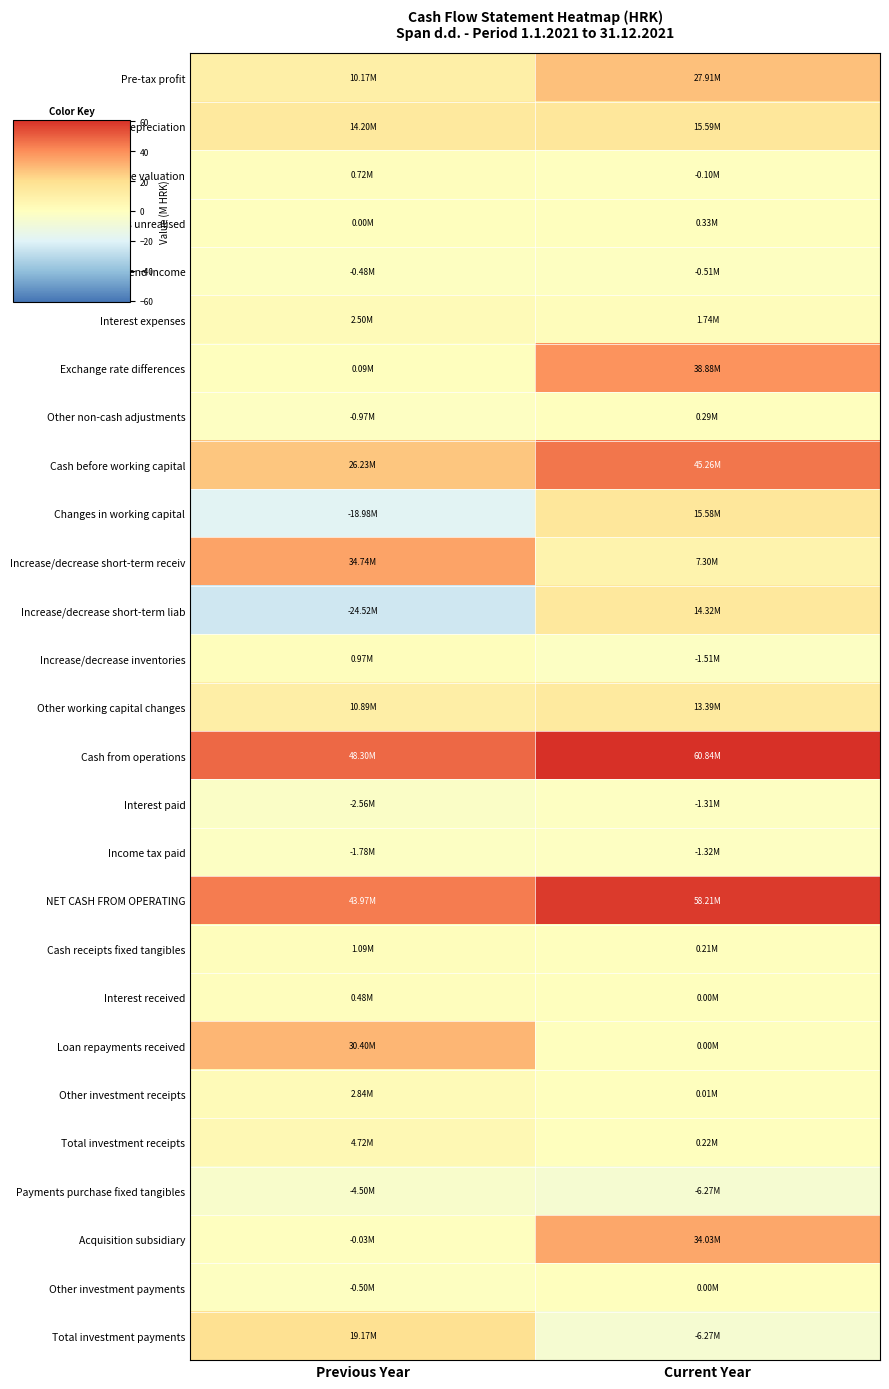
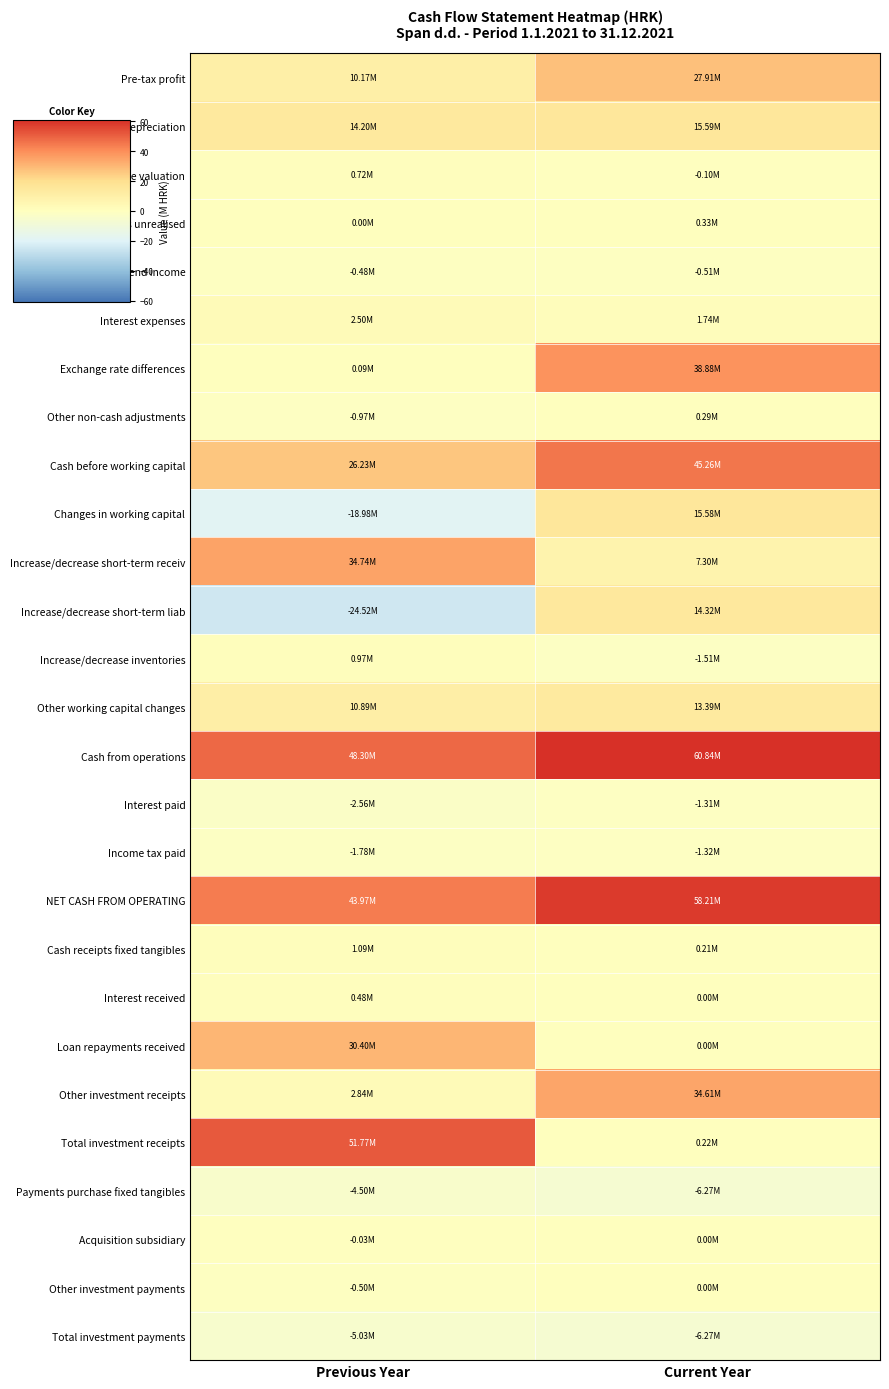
  {
    "Pre-tax profit": {
      "Previous Year": "10.17M",
      "Current Year": "27.91M"
    },
    "Depreciation": {
      "Previous Year": "14.20M",
      "Current Year": "15.59M"
    },
    "Interest expenses": {
      "Previous Year": "2.50M",
      "Current Year": "1.74M"
    },
    "Exchange rate differences": {
      "Previous Year": "0.09M",
      "Current Year": "38.88M"
    },
    "Other non-cash adjustments": {
      "Previous Year": "-0.97M",
      "Current Year": "0.29M"
    },
    "Cash before working capital": {
      "Previous Year": "26.23M",
      "Current Year": "45.26M"
    },
    "Changes in working capital": {
      "Previous Year": "-18.98M",
      "Current Year": "15.58M"
    },
    "Increase/decrease short-term receiv": {
      "Previous Year": "34.74M",
      "Current Year": "7.30M"
    },
    "Increase/decrease short-term liab": {
      "Previous Year": "-24.52M",
      "Current Year": "14.32M"
    },
    "Increase/decrease inventories": {
      "Previous Year": "0.97M",
      "Current Year": "-1.51M"
    },
    "Other working capital changes": {
      "Previous Year": "10.89M",
      "Current Year": "13.39M"
    },
    "Cash from operations": {
      "Previous Year": "48.30M",
      "Current Year": "60.84M"
    },
    "Interest paid": {
      "Previous Year": "-2.56M",
      "Current Year": "-1.31M"
    },
    "Income tax paid": {
      "Previous Year": "-1.78M",
      "Current Year": "-1.32M"
    },
    "NET CASH FROM OPERATING": {
      "Previous Year": "43.97M",
      "Current Year": "58.21M"
    },
    "Cash receipts fixed tangibles": {
      "Previous Year": "1.09M",
      "Current Year": "0.21M"
    },
    "Interest received": {
      "Previous Year": "0.48M",
      "Current Year": "0.00M"
    },
    "Loan repayments received": {
      "Previous Year": "30.40M",
      "Current Year": "0.00M"
    },
    "Other investment receipts": {
      "Previous Year": "2.84M",
-     "Current Year": "0.01M"
+     "Current Year": "34.61M"
    },
    "Total investment receipts": {
-     "Previous Year": "4.72M",
+     "Previous Year": "51.77M",
      "Current Year": "0.22M"
    },
    "Payments purchase fixed tangibles": {
      "Previous Year": "-4.50M",
      "Current Year": "-6.27M"
    },
    "Acquisition subsidiary": {
      "Previous Year": "-0.03M",
-     "Current Year": "34.03M"
+     "Current Year": "0.00M"
    },
    "Other investment payments": {
      "Previous Year": "-0.50M",
      "Current Year": "0.00M"
    },
    "Total investment payments": {
-     "Previous Year": "19.17M",
+     "Previous Year": "-5.03M",
      "Current Year": "-6.27M"
    }
  }
